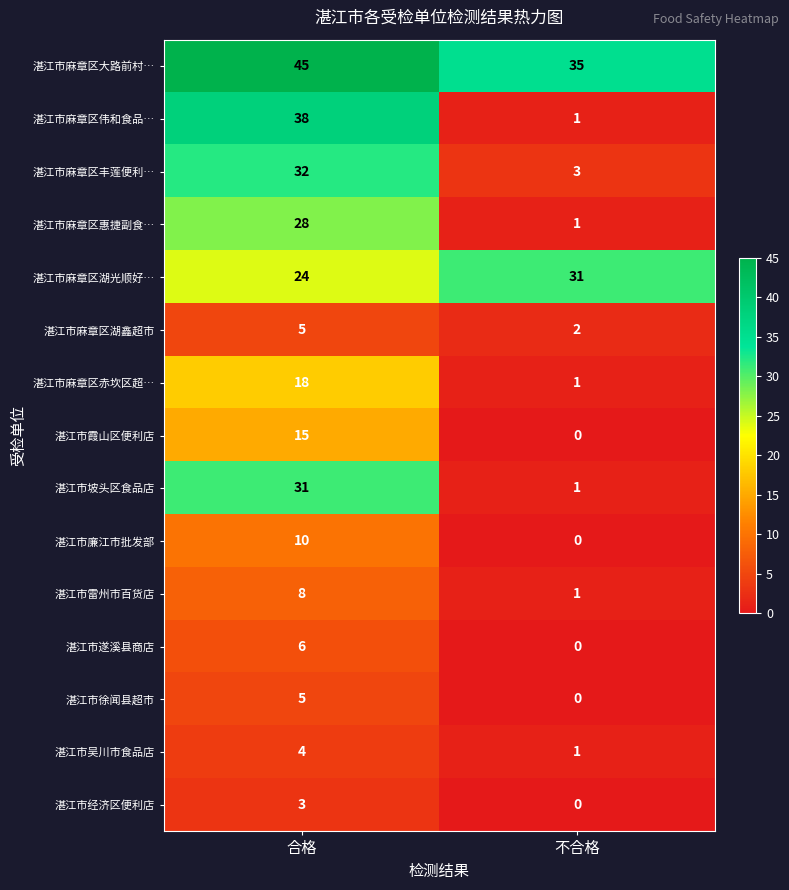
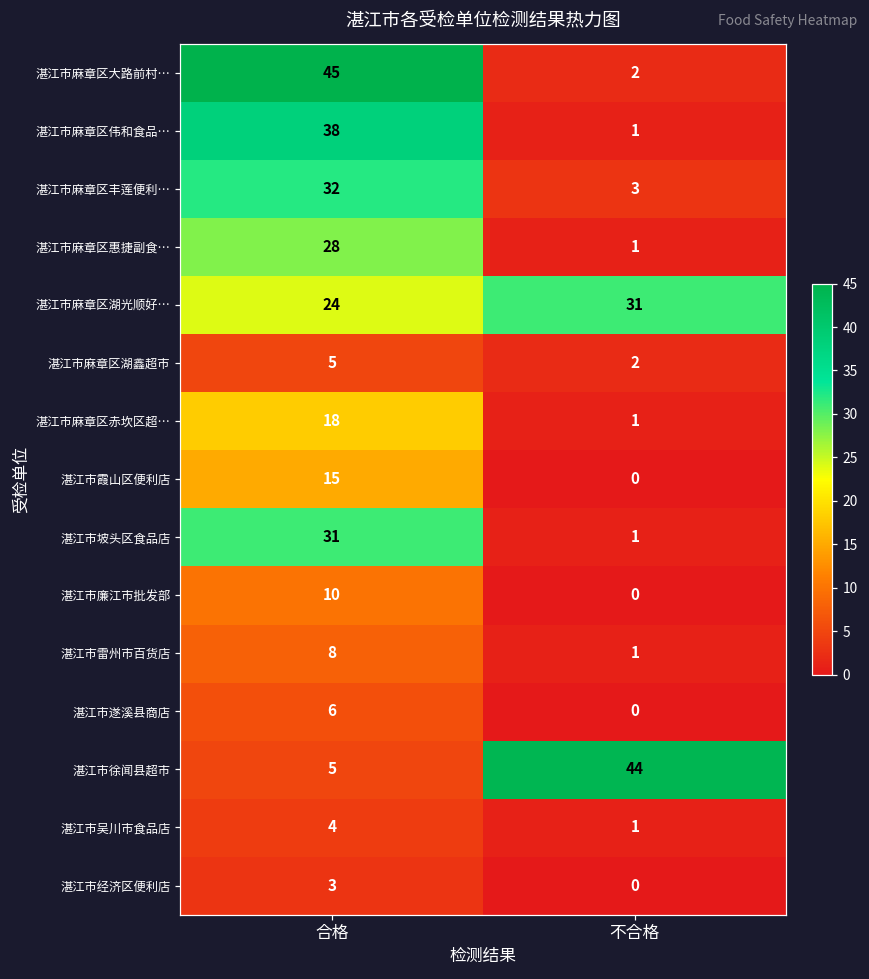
  {
    "湛江市麻章区大路前村…": {
      "合格": 45,
-     "不合格": 35
+     "不合格": 2
    },
    "湛江市麻章区伟和食品…": {
      "合格": 38,
      "不合格": 1
    },
    "湛江市麻章区丰莲便利…": {
      "合格": 32,
      "不合格": 3
    },
    "湛江市麻章区惠捷副食…": {
      "合格": 28,
      "不合格": 1
    },
    "湛江市麻章区湖光顺好…": {
      "合格": 24,
      "不合格": 31
    },
    "湛江市麻章区湖鑫超市": {
      "合格": 5,
      "不合格": 2
    },
    "湛江市麻章区赤坎区超…": {
      "合格": 18,
      "不合格": 1
    },
    "湛江市霞山区便利店": {
      "合格": 15,
      "不合格": 0
    },
    "湛江市坡头区食品店": {
      "合格": 31,
      "不合格": 1
    },
    "湛江市廉江市批发部": {
      "合格": 10,
      "不合格": 0
    },
    "湛江市雷州市百货店": {
      "合格": 8,
      "不合格": 1
    },
    "湛江市遂溪县商店": {
      "合格": 6,
      "不合格": 0
    },
    "湛江市徐闻县超市": {
      "合格": 5,
-     "不合格": 0
+     "不合格": 44
    },
    "湛江市吴川市食品店": {
      "合格": 4,
      "不合格": 1
    },
    "湛江市经济区便利店": {
      "合格": 3,
      "不合格": 0
    }
  }
